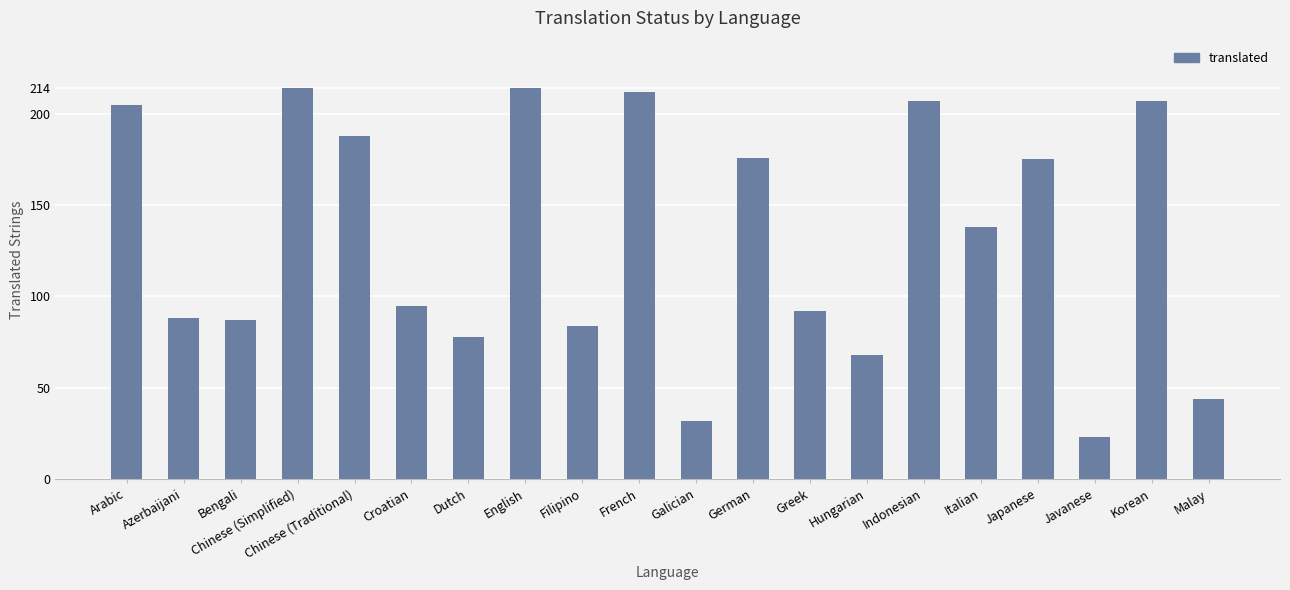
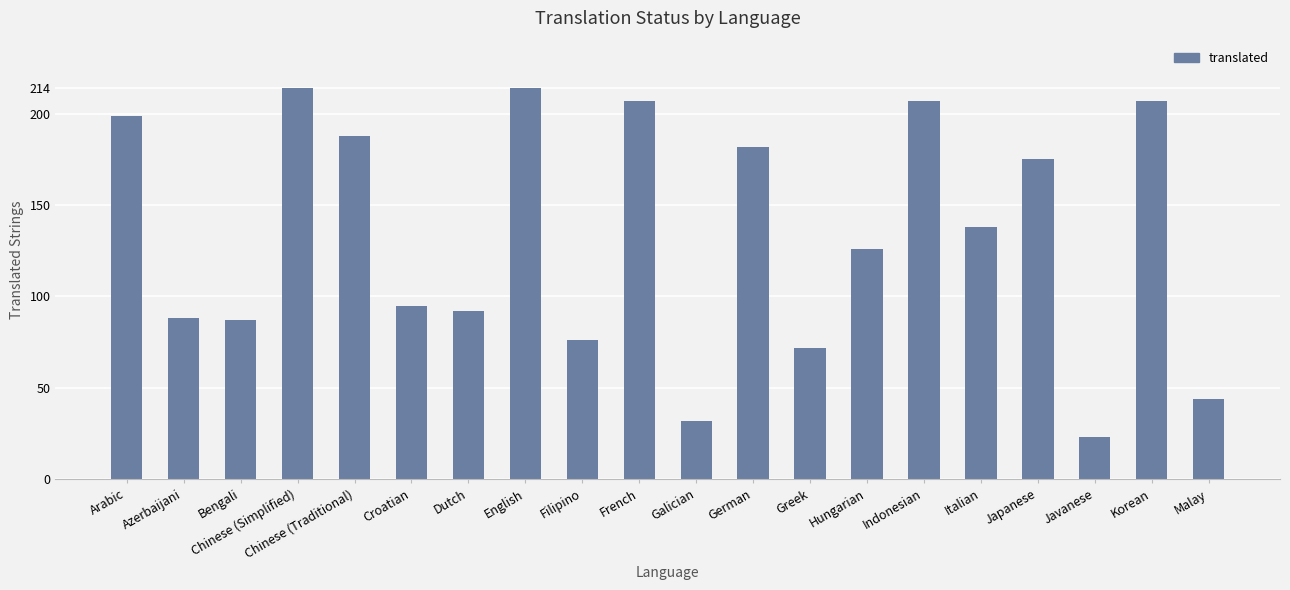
  {
-   "Arabic": 205,
+   "Arabic": 199,
    "Azerbaijani": 88,
    "Bengali": 87,
    "Chinese (Simplified)": 214,
    "Chinese (Traditional)": 188,
    "Croatian": 95,
-   "Dutch": 78,
+   "Dutch": 92,
    "English": 214,
-   "Filipino": 84,
-   "French": 212,
+   "Filipino": 76,
+   "French": 207,
    "Galician": 32,
-   "German": 176,
-   "Greek": 92,
-   "Hungarian": 68,
+   "German": 182,
+   "Greek": 72,
+   "Hungarian": 126,
    "Indonesian": 207,
    "Italian": 138,
    "Japanese": 175,
    "Javanese": 23,
    "Korean": 207,
    "Malay": 44
  }
